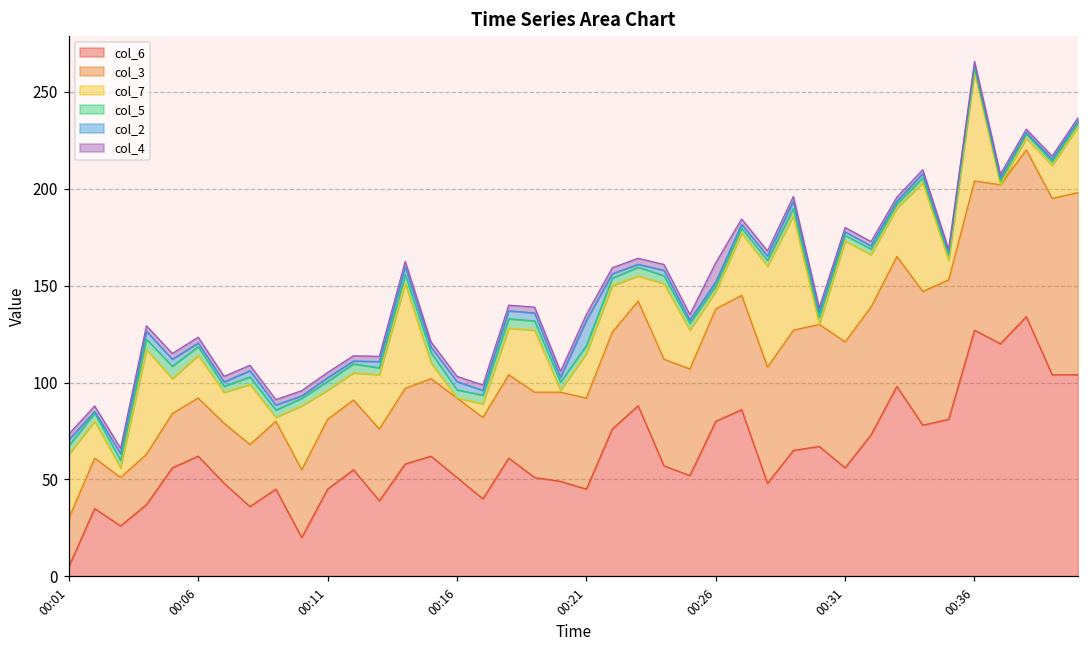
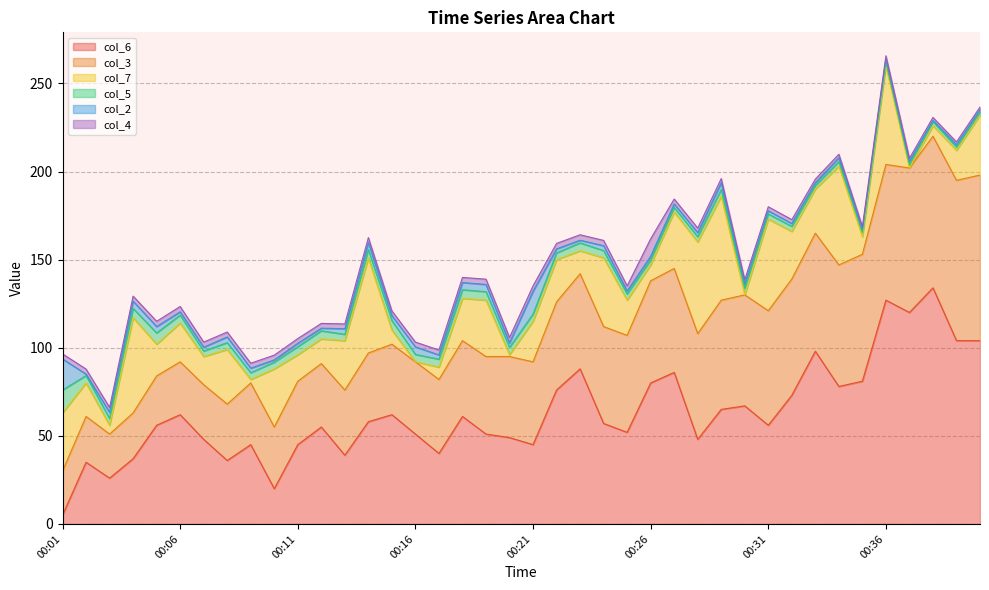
  {
    "col_5": {
-     "00:01": 4,
+     "00:01": 13,
      "00:06": 5,
      "00:11": 5,
      "00:16": 4,
      "00:21": 4,
      "00:26": 3,
      "00:31": 3,
      "00:36": 2
    },
    "col_2": {
-     "00:01": 3,
+     "00:01": 18,
      "00:06": 2,
      "00:11": 2,
      "00:16": 4,
      "00:21": 13,
      "00:26": 2,
      "00:31": 2,
      "00:36": 2
    },
    "col_4": {
      "00:01": 3,
      "00:06": 3,
      "00:11": 3,
      "00:16": 3,
      "00:21": 3,
      "00:26": 10,
      "00:31": 2,
      "00:36": 2
    }
  }
